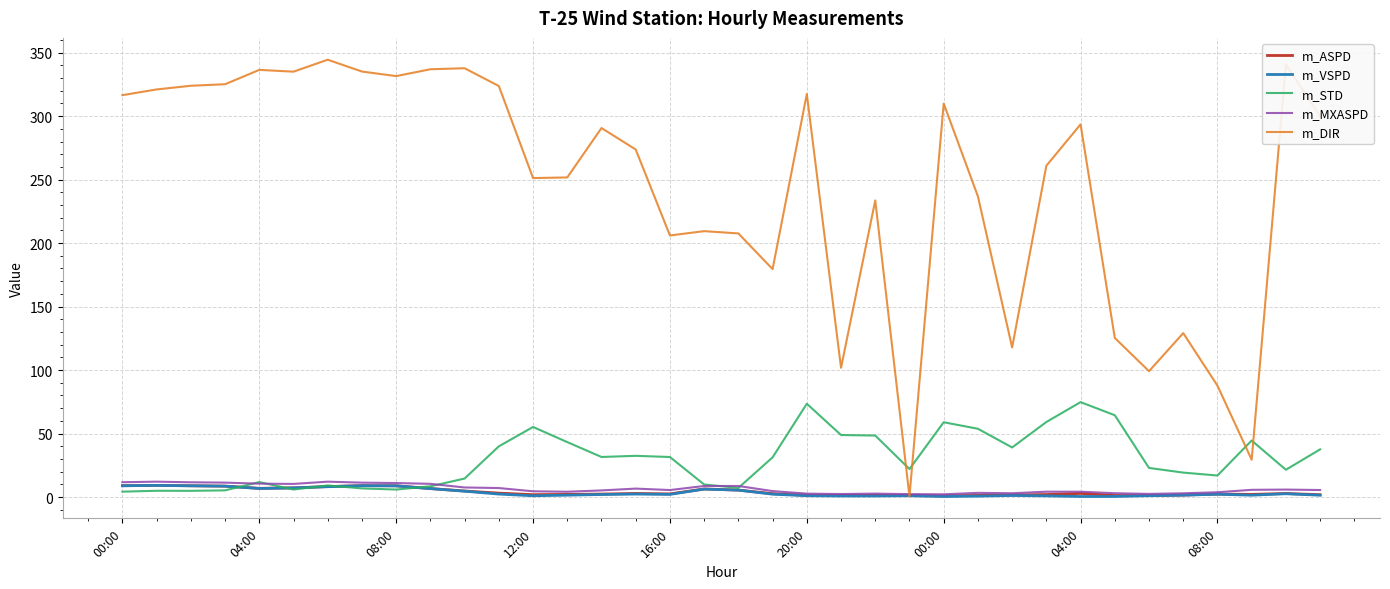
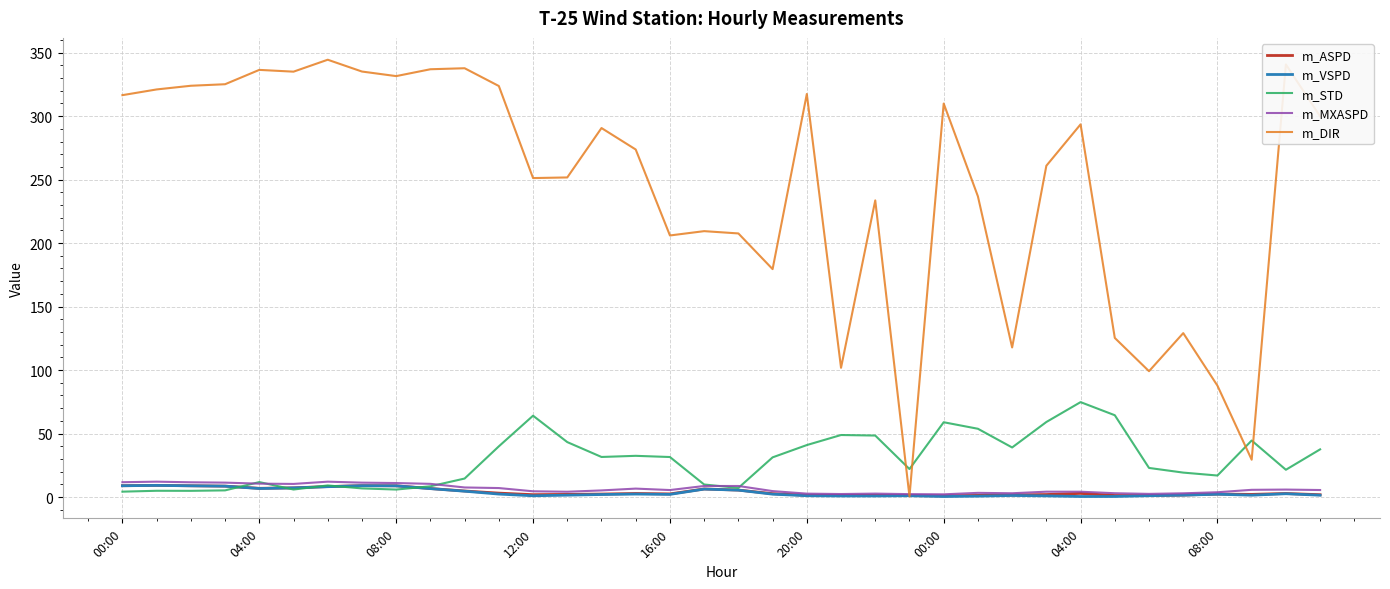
  {
    "m_STD": {
-     "12:00": 55,
+     "12:00": 64,
      "16:00": 32,
-     "20:00": 73
+     "20:00": 41
    },
    "m_MXASPD": {
      "12:00": 5,
      "16:00": 6
    },
    "m_DIR": {
      "12:00": 251,
      "16:00": 206,
      "20:00": 317
    }
  }
